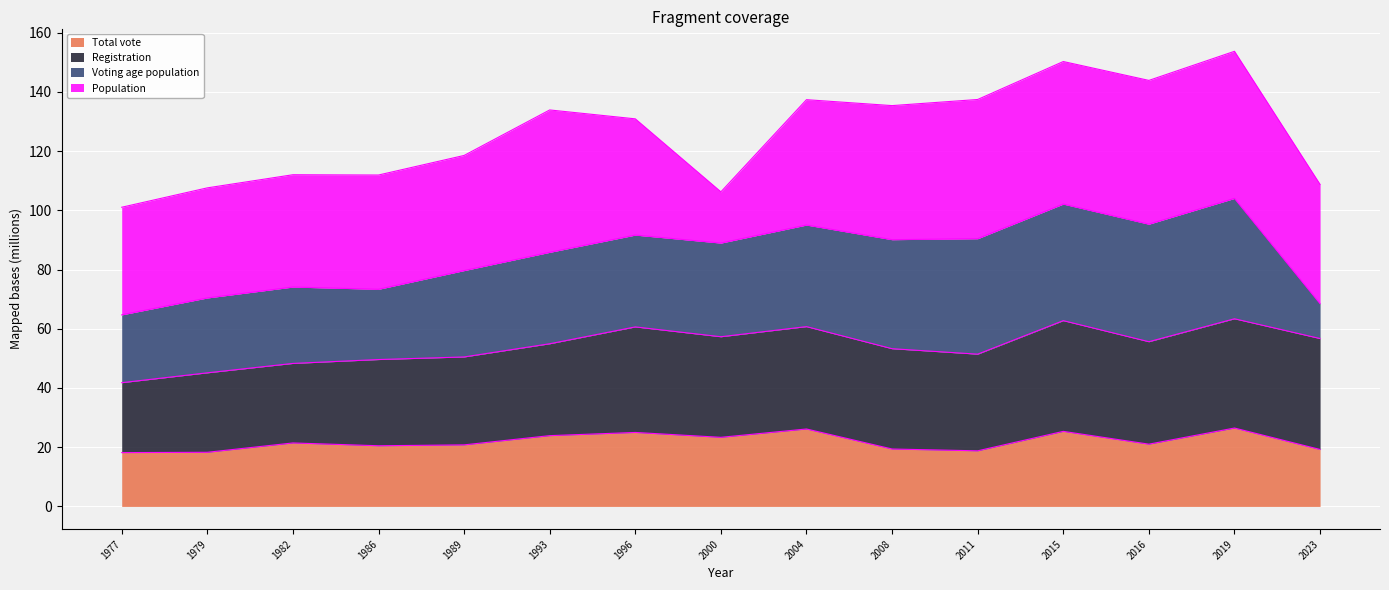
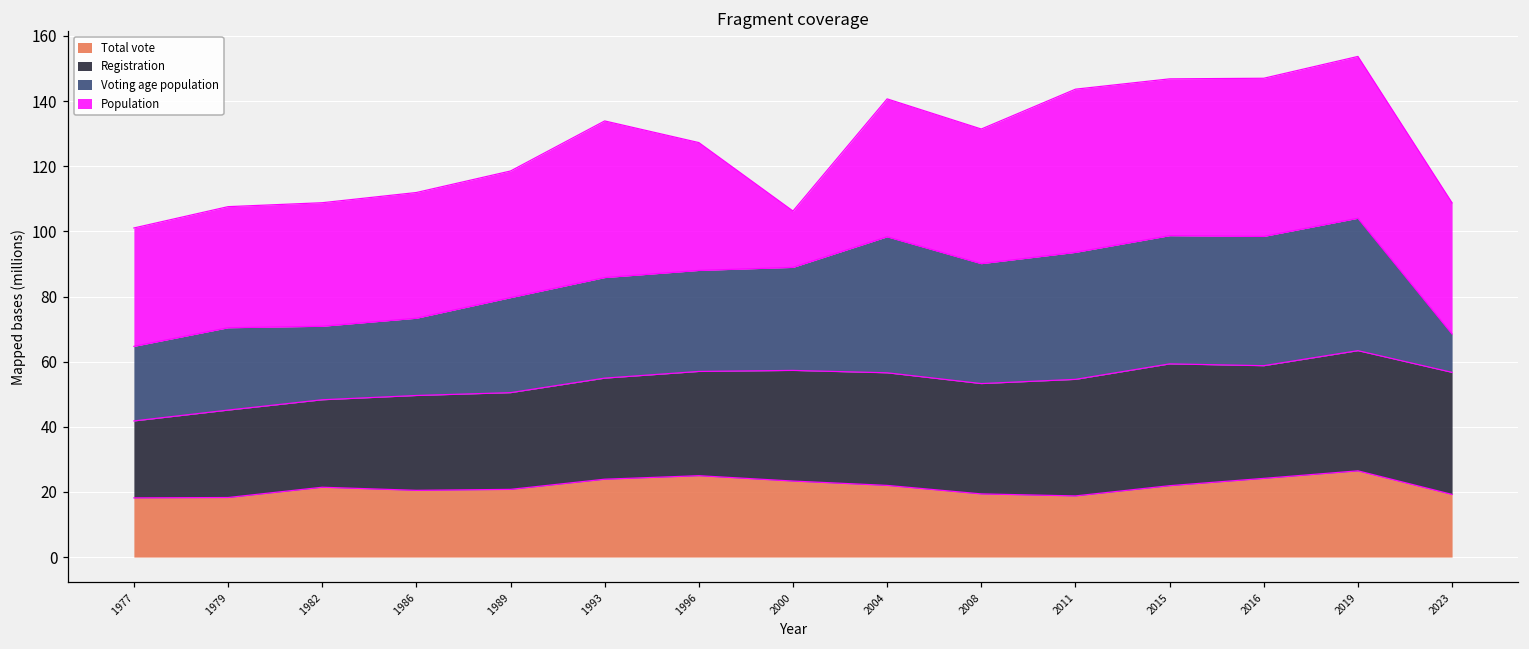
  {
    "Total vote": {
      "1977": 18,
      "1979": 18,
      "1982": 21,
      "1986": 20,
      "1989": 21,
      "1993": 24,
      "1996": 25,
      "2000": 23,
-     "2004": 26,
+     "2004": 22,
      "2008": 19,
      "2011": 19,
-     "2015": 25,
-     "2016": 21,
+     "2015": 22,
+     "2016": 24,
      "2019": 26,
      "2023": 19
    },
    "Registration": {
      "1977": 24,
      "1979": 27,
      "1982": 27,
      "1986": 29,
      "1989": 30,
      "1993": 31,
-     "1996": 36,
+     "1996": 32,
      "2000": 34,
      "2004": 35,
      "2008": 34,
-     "2011": 33,
+     "2011": 36,
      "2015": 37,
      "2016": 35,
      "2019": 37,
      "2023": 37
    },
    "Voting age population": {
      "1977": 23,
      "1979": 25,
-     "1982": 26,
+     "1982": 23,
      "1986": 24,
      "1989": 29,
      "1993": 31,
      "1996": 31,
      "2000": 32,
-     "2004": 34,
+     "2004": 42,
      "2008": 37,
      "2011": 39,
      "2015": 39,
      "2016": 40,
      "2019": 41,
      "2023": 12
    },
    "Population": {
      "1977": 36,
      "1979": 37,
      "1982": 38,
      "1986": 39,
      "1989": 39,
      "1993": 48,
      "1996": 39,
      "2000": 17,
      "2004": 42,
-     "2008": 45,
-     "2011": 47,
+     "2008": 41,
+     "2011": 50,
      "2015": 48,
      "2016": 49,
      "2019": 50,
      "2023": 40
    }
  }
